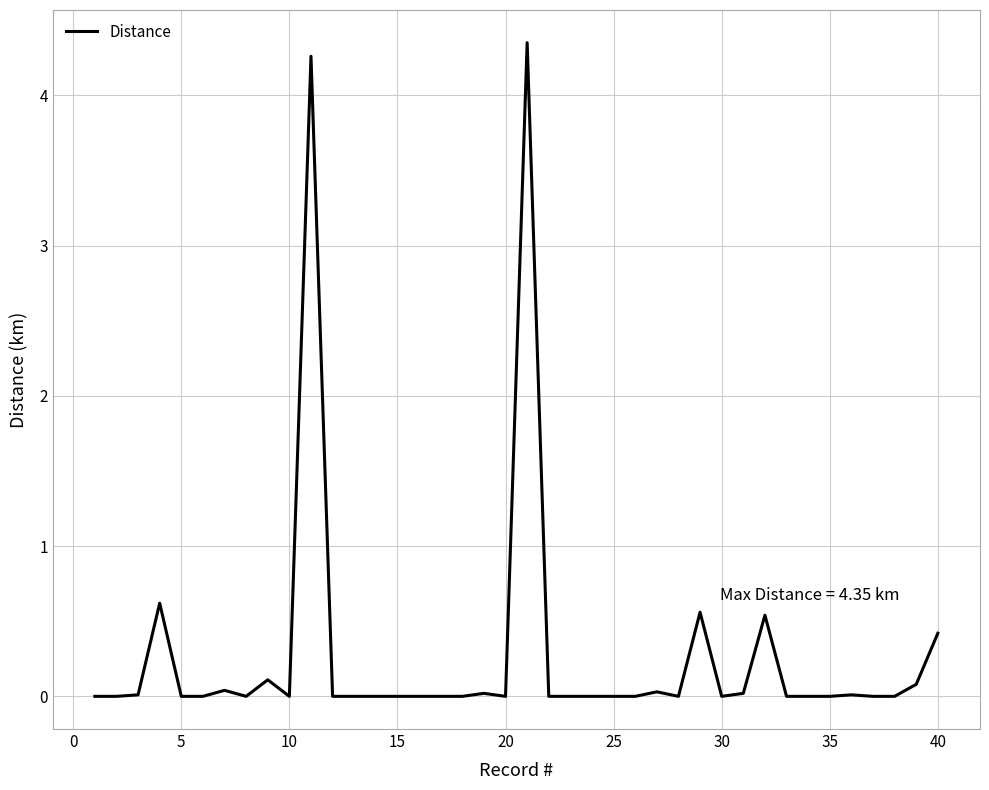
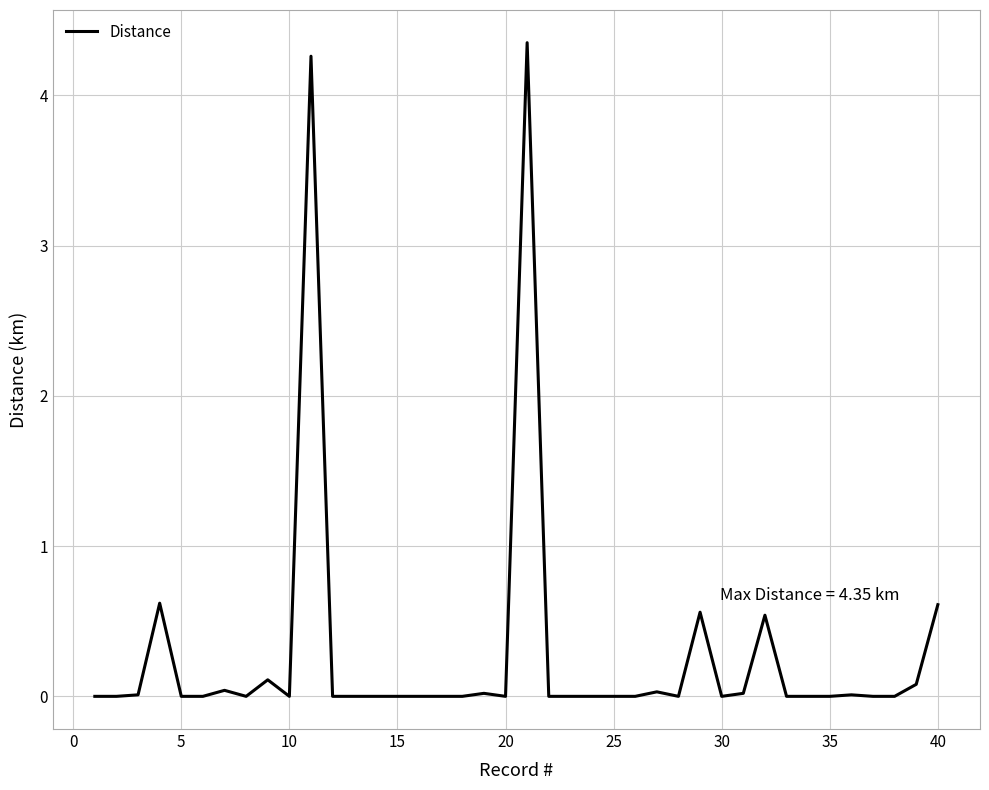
  {
    "5": 0.00,
    "10": 0.00,
    "15": 0.00,
    "20": 0.00,
    "25": 0.00,
    "30": 0.00,
    "35": 0.00,
-   "40": 0.42
+   "40": 0.61
  }
